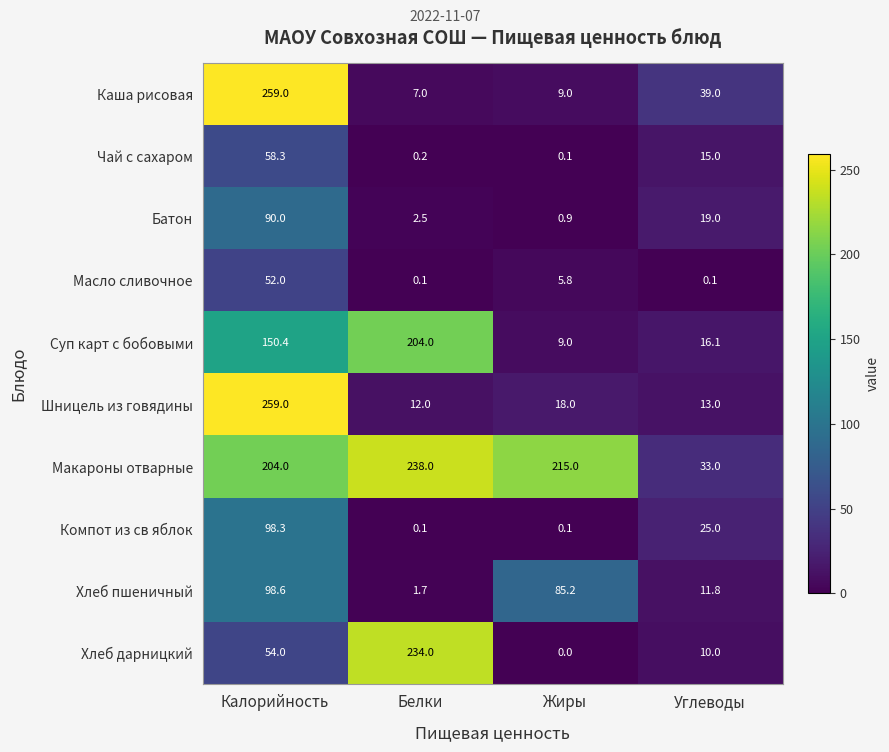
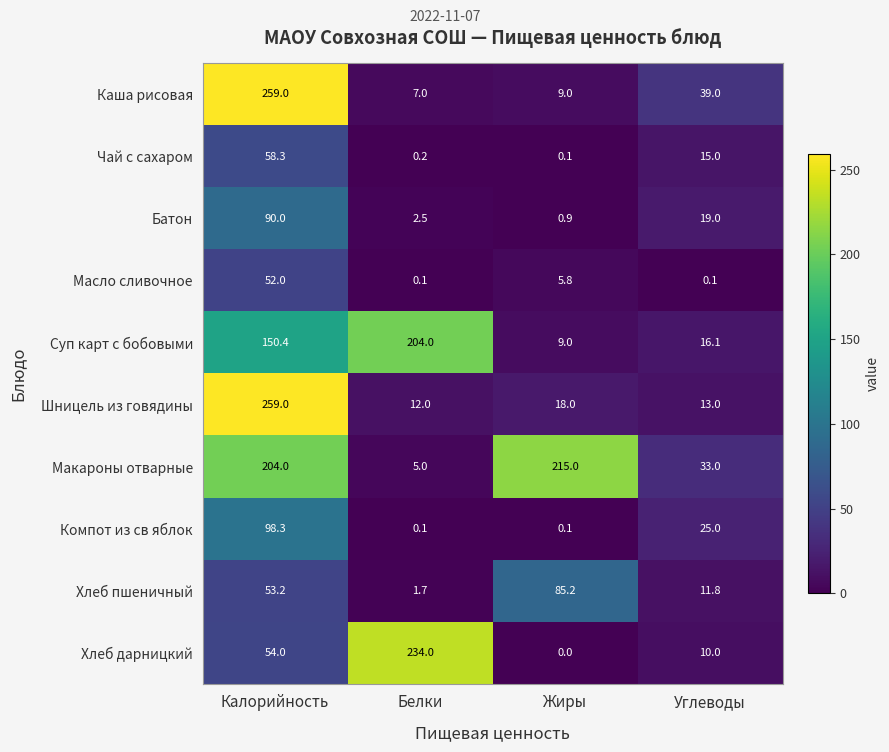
  {
    "Каша рисовая": {
      "Калорийность": 259.0,
      "Белки": 7.0,
      "Жиры": 9.0,
      "Углеводы": 39.0
    },
    "Чай с сахаром": {
      "Калорийность": 58.3,
      "Белки": 0.2,
      "Жиры": 0.1,
      "Углеводы": 15.0
    },
    "Батон": {
      "Калорийность": 90.0,
      "Белки": 2.5,
      "Жиры": 0.9,
      "Углеводы": 19.0
    },
    "Масло сливочное": {
      "Калорийность": 52.0,
      "Белки": 0.1,
      "Жиры": 5.8,
      "Углеводы": 0.1
    },
    "Суп карт с бобовыми": {
      "Калорийность": 150.4,
      "Белки": 204.0,
      "Жиры": 9.0,
      "Углеводы": 16.1
    },
    "Шницель из говядины": {
      "Калорийность": 259.0,
      "Белки": 12.0,
      "Жиры": 18.0,
      "Углеводы": 13.0
    },
    "Макароны отварные": {
      "Калорийность": 204.0,
-     "Белки": 238.0,
+     "Белки": 5.0,
      "Жиры": 215.0,
      "Углеводы": 33.0
    },
    "Компот из св яблок": {
      "Калорийность": 98.3,
      "Белки": 0.1,
      "Жиры": 0.1,
      "Углеводы": 25.0
    },
    "Хлеб пшеничный": {
-     "Калорийность": 98.6,
+     "Калорийность": 53.2,
      "Белки": 1.7,
      "Жиры": 85.2,
      "Углеводы": 11.8
    },
    "Хлеб дарницкий": {
      "Калорийность": 54.0,
      "Белки": 234.0,
      "Жиры": 0.0,
      "Углеводы": 10.0
    }
  }
